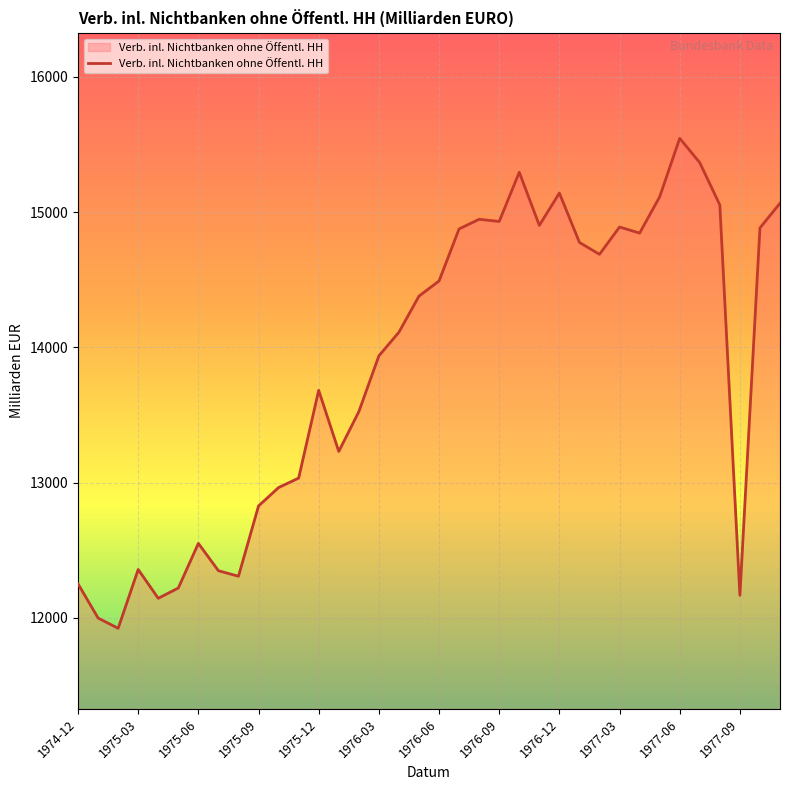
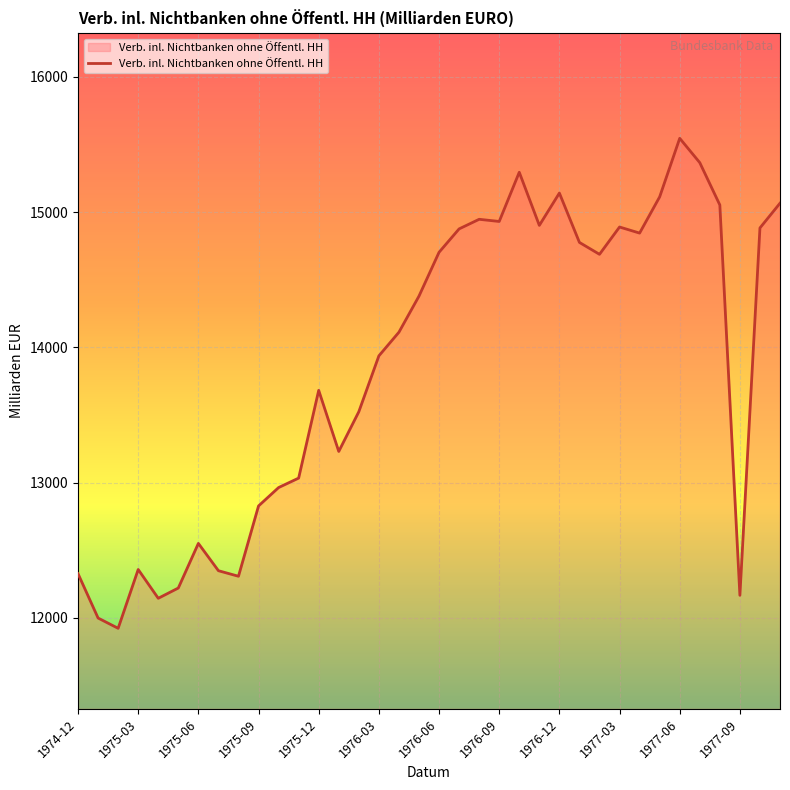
  {
-   "1974-12": 12250,
+   "1974-12": 12330,
    "1975-03": 12360,
    "1975-06": 12550,
    "1975-09": 12830,
    "1975-12": 13680,
    "1976-03": 13940,
-   "1976-06": 14490,
+   "1976-06": 14700,
    "1976-09": 14930,
    "1976-12": 15140,
    "1977-03": 14890,
    "1977-06": 15550,
    "1977-09": 12170
  }
